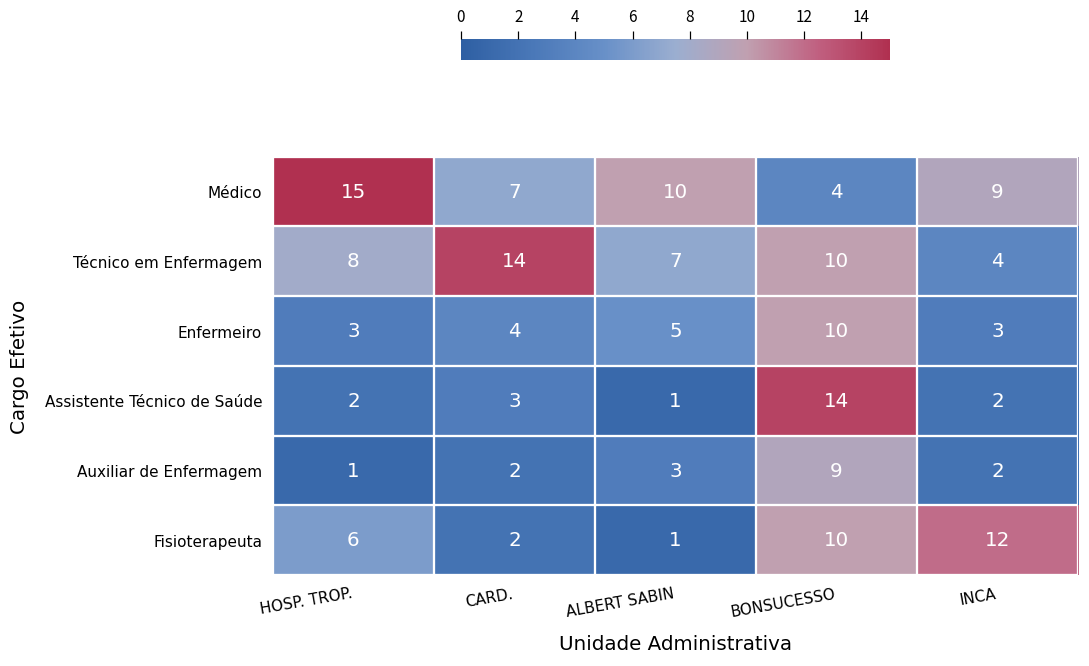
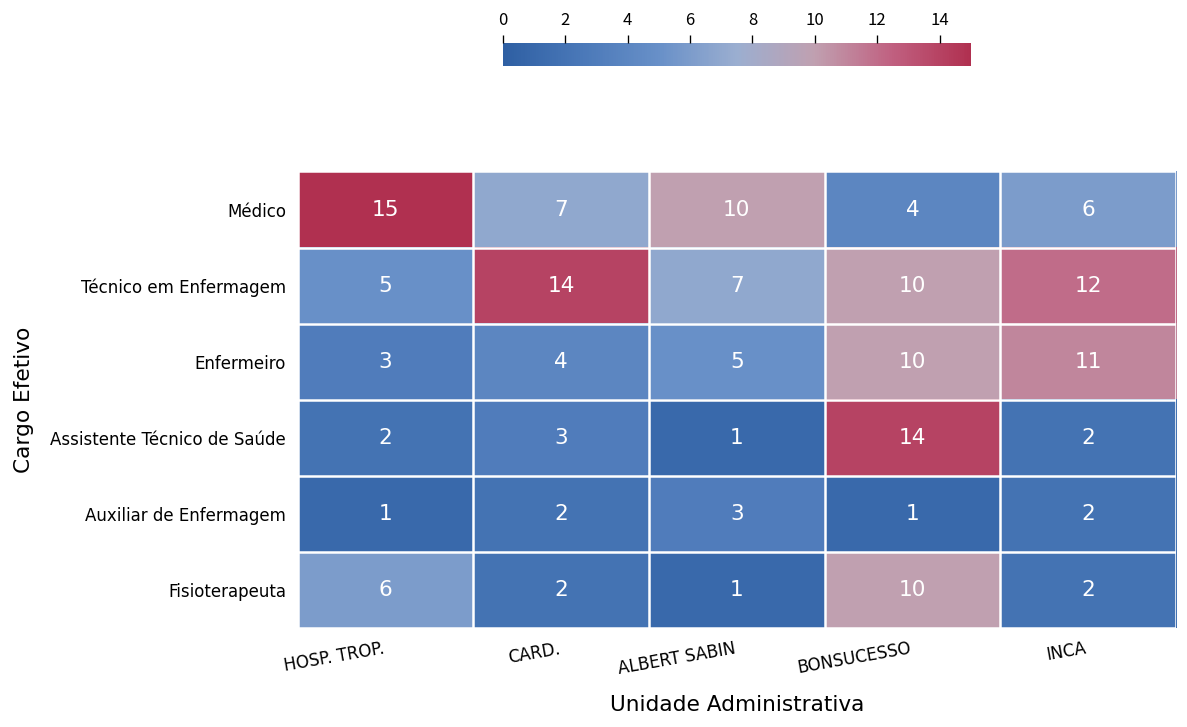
  {
    "Médico": {
      "HOSP. TROP.": 15,
      "CARD.": 7,
      "ALBERT SABIN": 10,
      "BONSUCESSO": 4,
-     "INCA": 9
+     "INCA": 6
    },
    "Técnico em Enfermagem": {
-     "HOSP. TROP.": 8,
+     "HOSP. TROP.": 5,
      "CARD.": 14,
      "ALBERT SABIN": 7,
      "BONSUCESSO": 10,
-     "INCA": 4
+     "INCA": 12
    },
    "Enfermeiro": {
      "HOSP. TROP.": 3,
      "CARD.": 4,
      "ALBERT SABIN": 5,
      "BONSUCESSO": 10,
-     "INCA": 3
+     "INCA": 11
    },
    "Assistente Técnico de Saúde": {
      "HOSP. TROP.": 2,
      "CARD.": 3,
      "ALBERT SABIN": 1,
      "BONSUCESSO": 14,
      "INCA": 2
    },
    "Auxiliar de Enfermagem": {
      "HOSP. TROP.": 1,
      "CARD.": 2,
      "ALBERT SABIN": 3,
-     "BONSUCESSO": 9,
+     "BONSUCESSO": 1,
      "INCA": 2
    },
    "Fisioterapeuta": {
      "HOSP. TROP.": 6,
      "CARD.": 2,
      "ALBERT SABIN": 1,
      "BONSUCESSO": 10,
-     "INCA": 12
+     "INCA": 2
    }
  }
